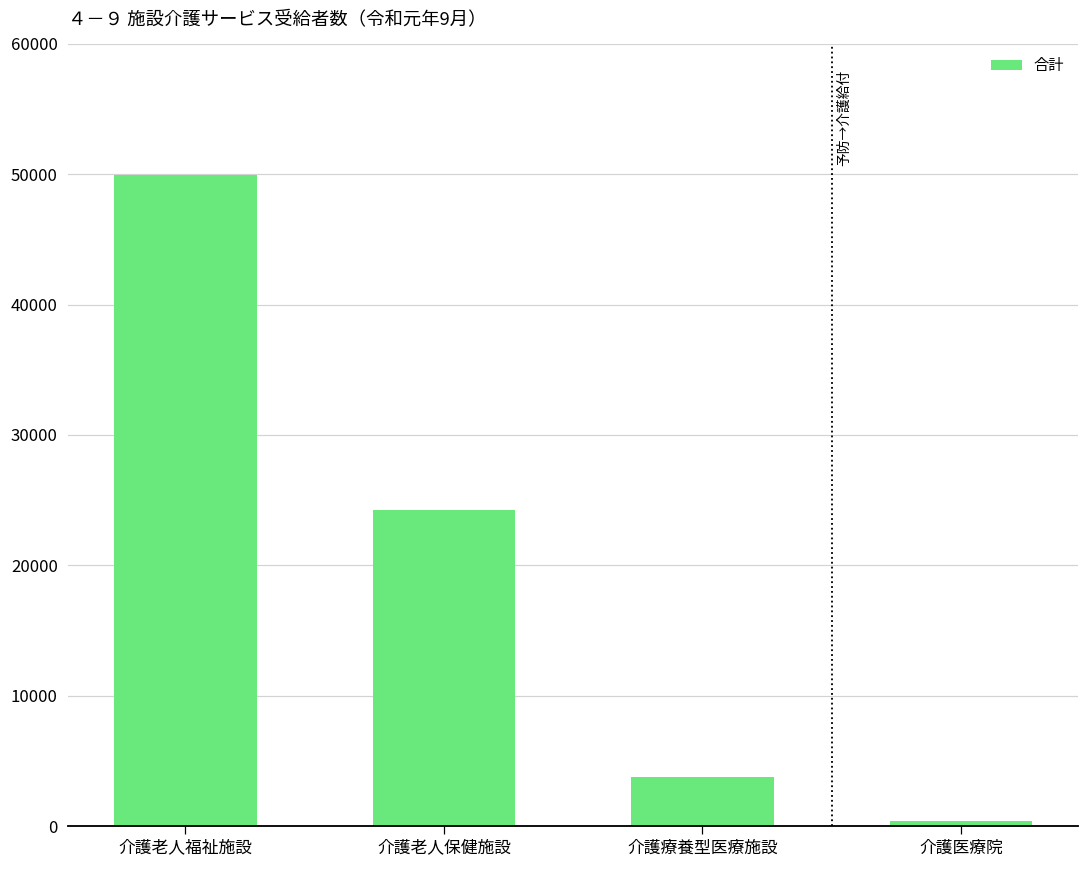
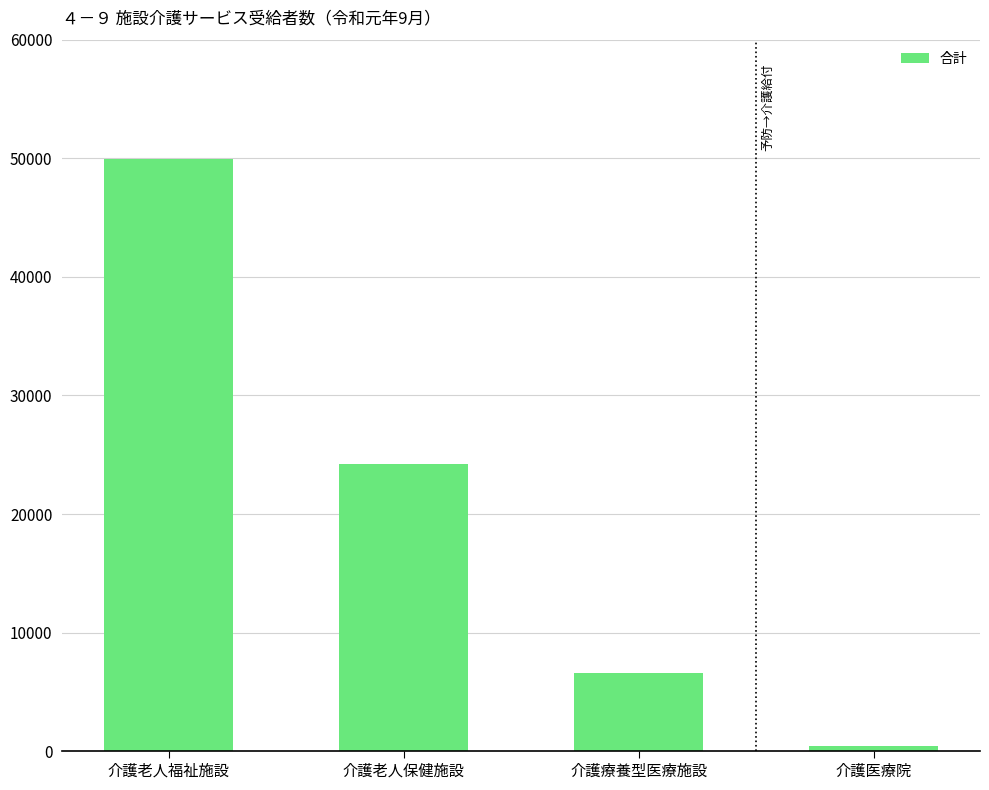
  {
    "介護老人福祉施設": 49900,
    "介護老人保健施設": 24200,
-   "介護療養型医療施設": 3800,
+   "介護療養型医療施設": 6600,
    "介護医療院": 400
  }
